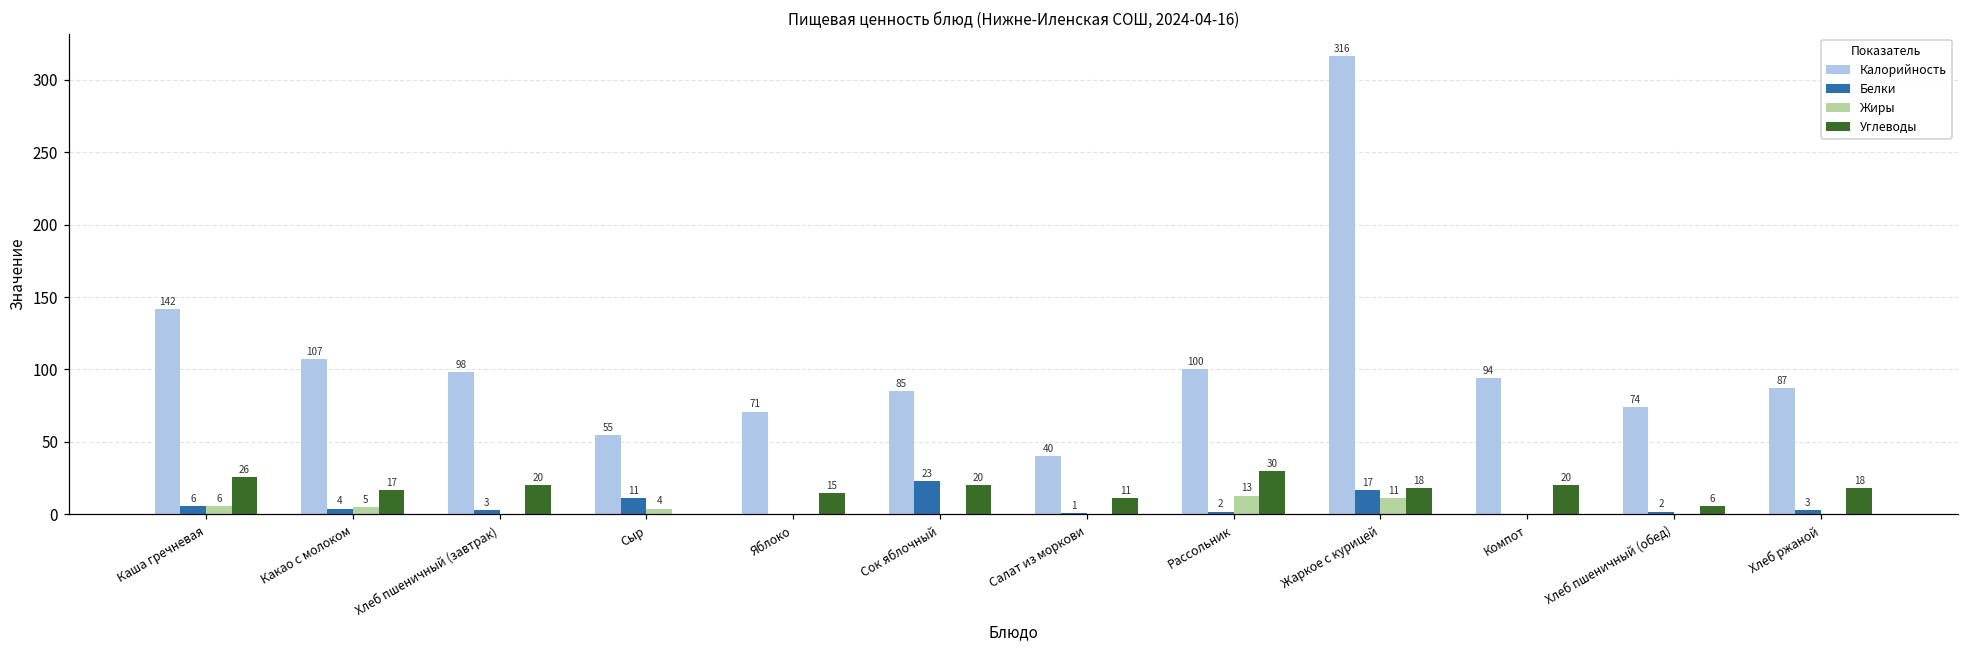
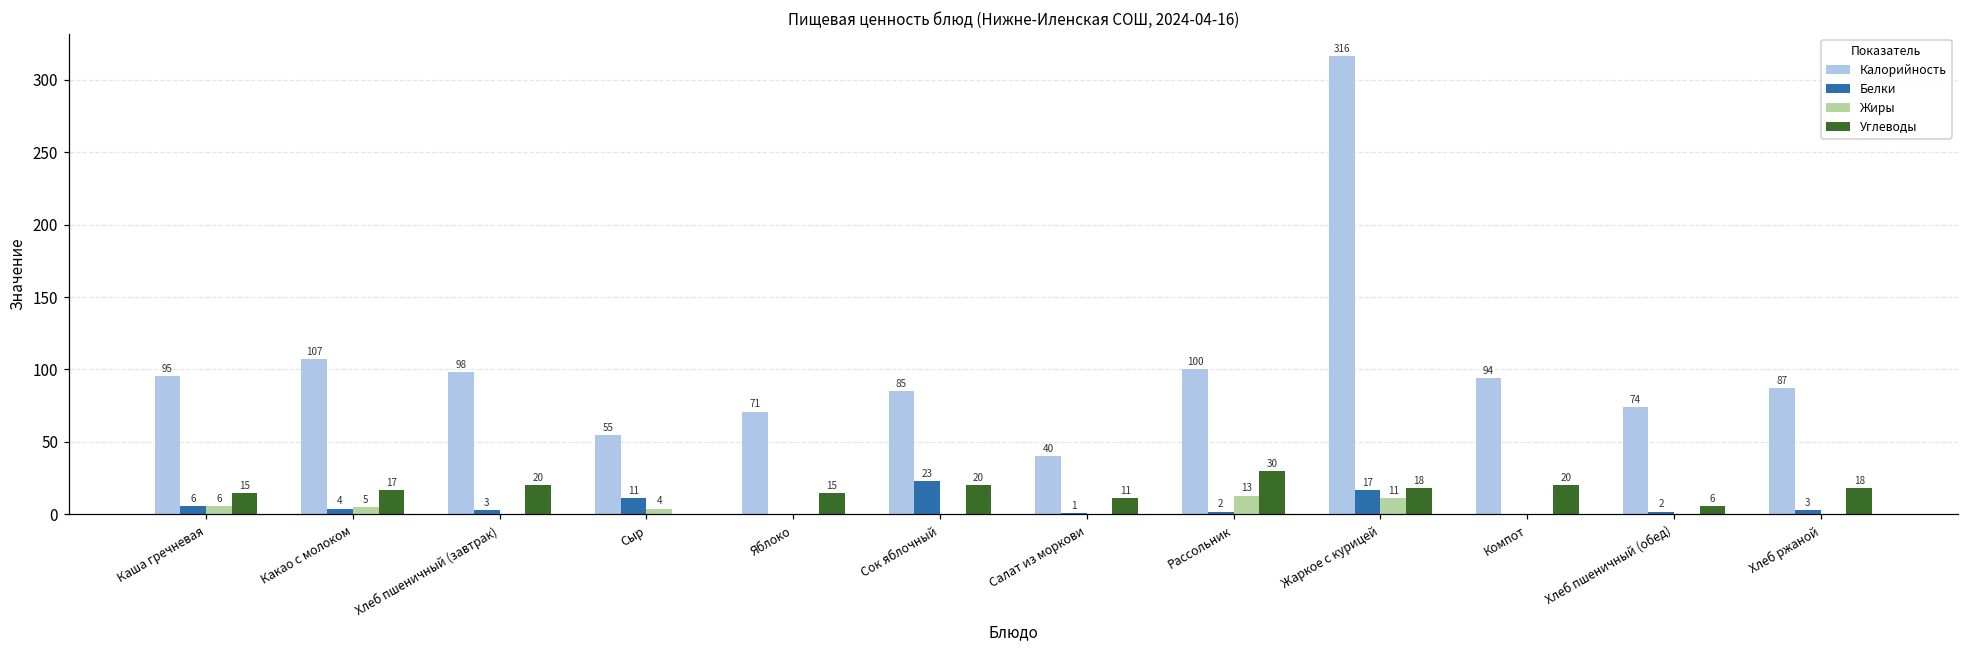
  {
    "Калорийность": {
-     "Каша гречневая": 142,
+     "Каша гречневая": 95,
      "Какао с молоком": 107,
      "Хлеб пшеничный (завтрак)": 98,
      "Сыр": 55,
      "Яблоко": 71,
      "Сок яблочный": 85,
      "Салат из моркови": 40,
      "Рассольник": 100,
      "Жаркое с курицей": 316,
      "Компот": 94,
      "Хлеб пшеничный (обед)": 74,
      "Хлеб ржаной": 87
    },
    "Белки": {
      "Каша гречневая": 6,
      "Какао с молоком": 4,
      "Хлеб пшеничный (завтрак)": 3,
      "Сыр": 11,
      "Сок яблочный": 23,
      "Салат из моркови": 1,
      "Рассольник": 2,
      "Жаркое с курицей": 17,
      "Хлеб пшеничный (обед)": 2,
      "Хлеб ржаной": 3
    },
    "Жиры": {
      "Каша гречневая": 6,
      "Какао с молоком": 5,
      "Сыр": 4,
      "Рассольник": 13,
      "Жаркое с курицей": 11
    },
    "Углеводы": {
-     "Каша гречневая": 26,
+     "Каша гречневая": 15,
      "Какао с молоком": 17,
      "Хлеб пшеничный (завтрак)": 20,
      "Яблоко": 15,
      "Сок яблочный": 20,
      "Салат из моркови": 11,
      "Рассольник": 30,
      "Жаркое с курицей": 18,
      "Компот": 20,
      "Хлеб пшеничный (обед)": 6,
      "Хлеб ржаной": 18
    }
  }
